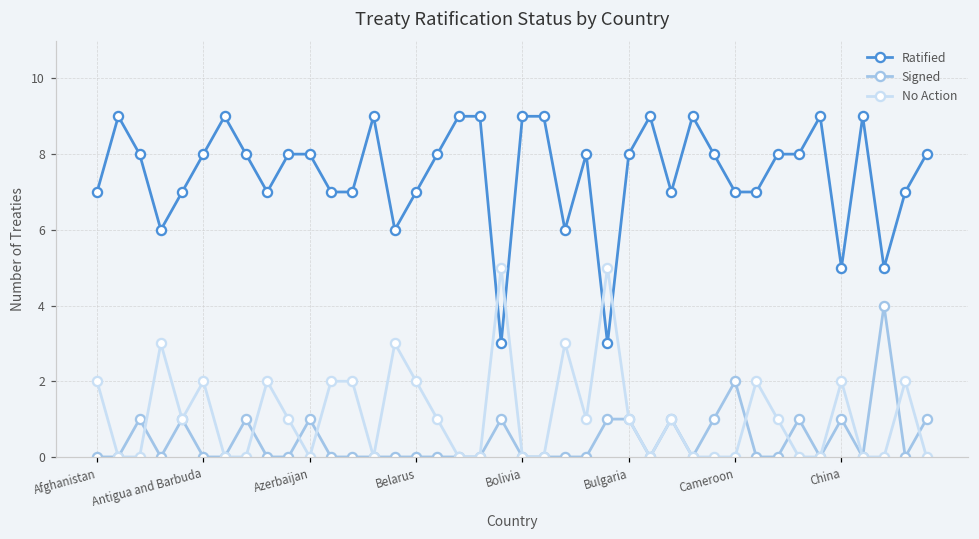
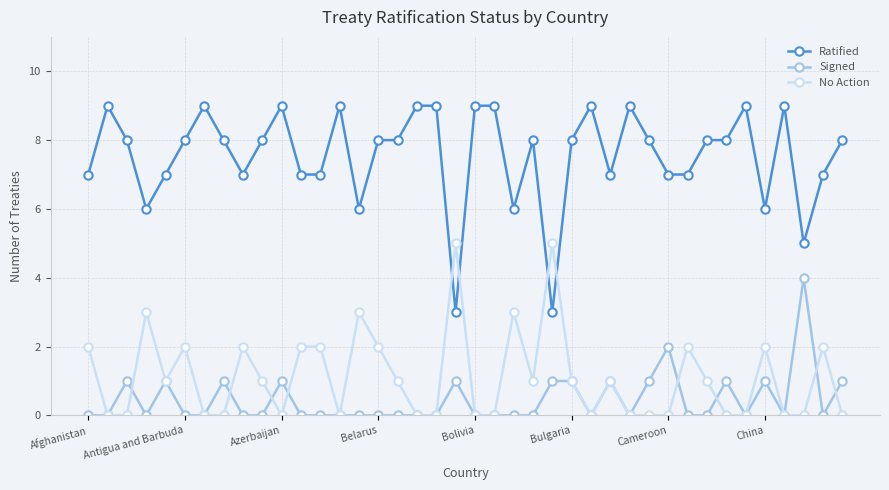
  {
    "Ratified": {
      "Afghanistan": 7,
      "Antigua and Barbuda": 8,
-     "Azerbaijan": 8,
-     "Belarus": 7,
+     "Azerbaijan": 9,
+     "Belarus": 8,
      "Bolivia": 9,
      "Bulgaria": 8,
      "Cameroon": 7,
-     "China": 5
+     "China": 6
    }
  }
